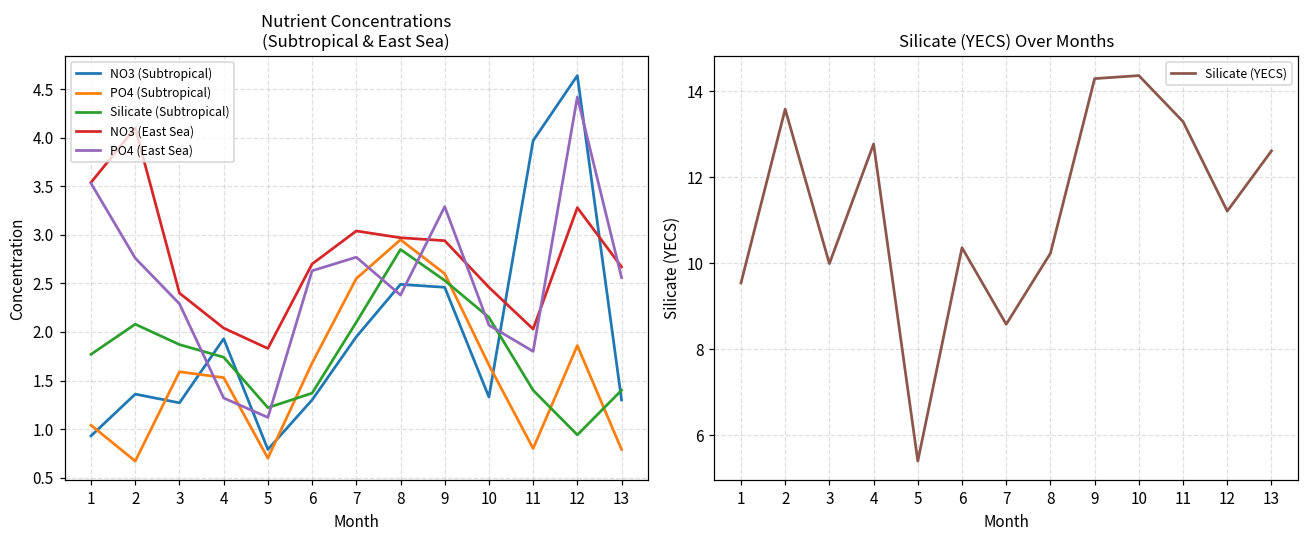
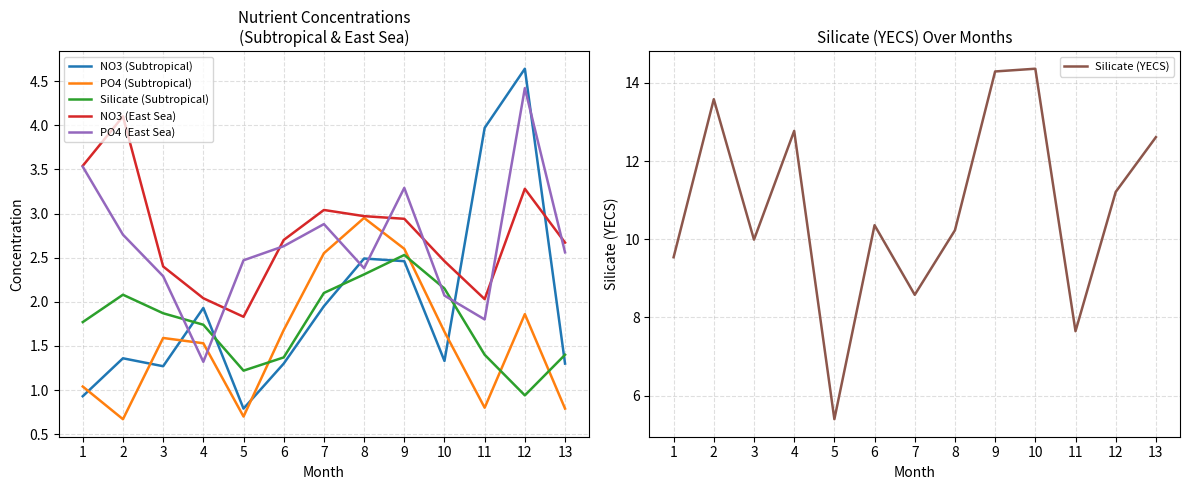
  {
    "Nutrient Concentrations (Subtropical & East Sea)": {
      "NO3 (Subtropical)": {
        "1": 0.9,
        "2": 1.4,
        "3": 1.3,
        "4": 1.9,
        "5": 0.8,
        "6": 1.3,
        "7": 2.0,
        "8": 2.5,
        "9": 2.5,
        "10": 1.3,
        "11": 4.0,
        "12": 4.6,
        "13": 1.3
      },
      "PO4 (Subtropical)": {
        "1": 1.0,
        "2": 0.7,
        "3": 1.6,
        "4": 1.5,
        "5": 0.7,
        "6": 1.7,
        "7": 2.6,
        "9": 2.6,
        "10": 1.7,
        "11": 0.8,
        "12": 1.9,
        "13": 0.8
      },
      "Silicate (Subtropical)": {
        "1": 1.8,
        "2": 2.1,
        "3": 1.9,
        "4": 1.7,
        "5": 1.2,
        "6": 1.4,
        "7": 2.1,
-       "8": 2.9,
+       "8": 2.3,
        "9": 2.5,
        "10": 2.2,
        "11": 1.4,
        "12": 0.9,
        "13": 1.4
      },
      "NO3 (East Sea)": {
        "3": 2.4,
        "4": 2.0,
        "5": 1.8,
        "6": 2.7,
        "7": 3.0,
        "9": 2.9,
        "10": 2.5,
        "11": 2.0,
        "12": 3.3,
        "13": 2.7
      },
      "PO4 (East Sea)": {
        "2": 2.8,
        "3": 2.3,
        "4": 1.3,
-       "5": 1.1,
+       "5": 2.5,
        "6": 2.6,
-       "7": 2.8,
+       "7": 2.9,
        "8": 2.4,
        "9": 3.3,
        "10": 2.1,
        "11": 1.8,
        "12": 4.4,
        "13": 2.6
      }
    },
    "Silicate (YECS) Over Months": {
      "1": 9.5,
      "2": 13.6,
      "3": 10.0,
      "4": 12.8,
      "5": 5.4,
      "6": 10.4,
      "7": 8.6,
      "8": 10.2,
      "9": 14.3,
      "10": 14.4,
-     "11": 13.3,
+     "11": 7.7,
      "12": 11.2,
      "13": 12.6
    }
  }
